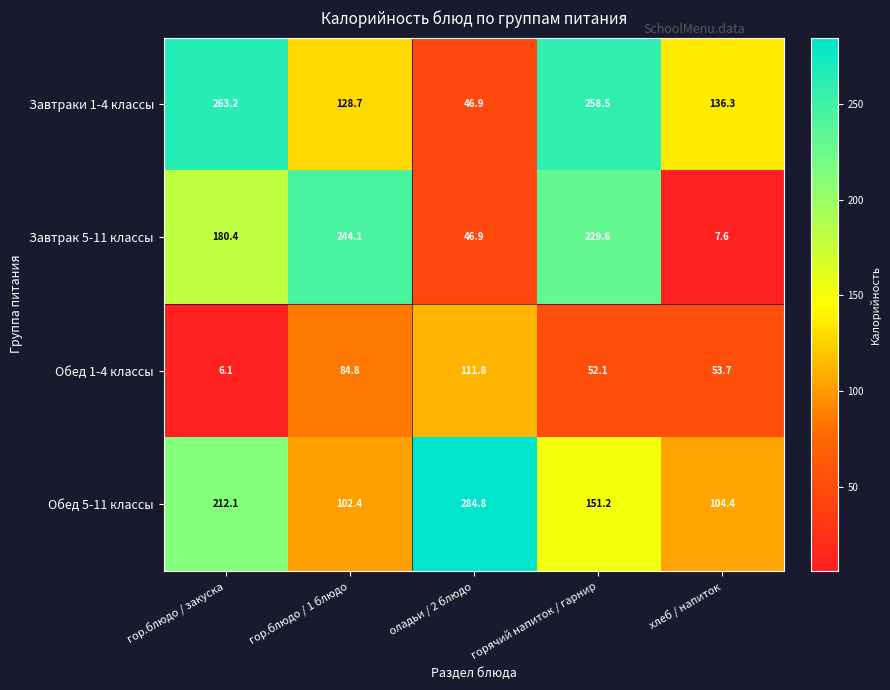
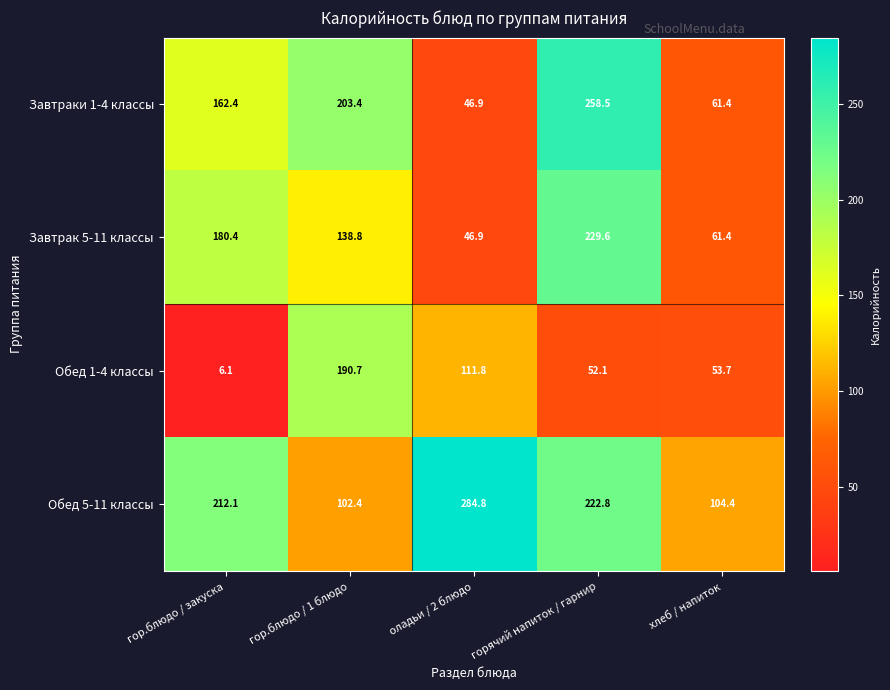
  {
    "Завтраки 1-4 классы": {
-     "гор.блюдо / закуска": 263.2,
-     "гор.блюдо / 1 блюдо": 128.7,
+     "гор.блюдо / закуска": 162.4,
+     "гор.блюдо / 1 блюдо": 203.4,
      "оладьи / 2 блюдо": 46.9,
      "горячий напиток / гарнир": 258.5,
-     "хлеб / напиток": 136.3
+     "хлеб / напиток": 61.4
    },
    "Завтрак 5-11 классы": {
      "гор.блюдо / закуска": 180.4,
-     "гор.блюдо / 1 блюдо": 244.1,
+     "гор.блюдо / 1 блюдо": 138.8,
      "оладьи / 2 блюдо": 46.9,
      "горячий напиток / гарнир": 229.6,
-     "хлеб / напиток": 7.6
+     "хлеб / напиток": 61.4
    },
    "Обед 1-4 классы": {
      "гор.блюдо / закуска": 6.1,
-     "гор.блюдо / 1 блюдо": 84.8,
+     "гор.блюдо / 1 блюдо": 190.7,
      "оладьи / 2 блюдо": 111.8,
      "горячий напиток / гарнир": 52.1,
      "хлеб / напиток": 53.7
    },
    "Обед 5-11 классы": {
      "гор.блюдо / закуска": 212.1,
      "гор.блюдо / 1 блюдо": 102.4,
      "оладьи / 2 блюдо": 284.8,
-     "горячий напиток / гарнир": 151.2,
+     "горячий напиток / гарнир": 222.8,
      "хлеб / напиток": 104.4
    }
  }
